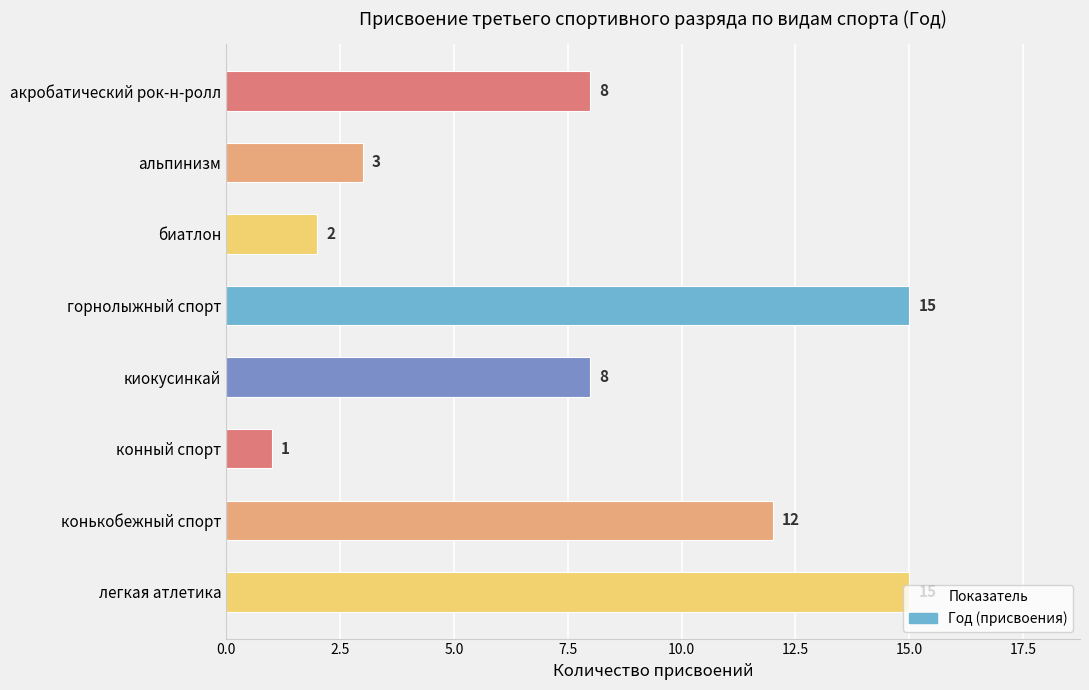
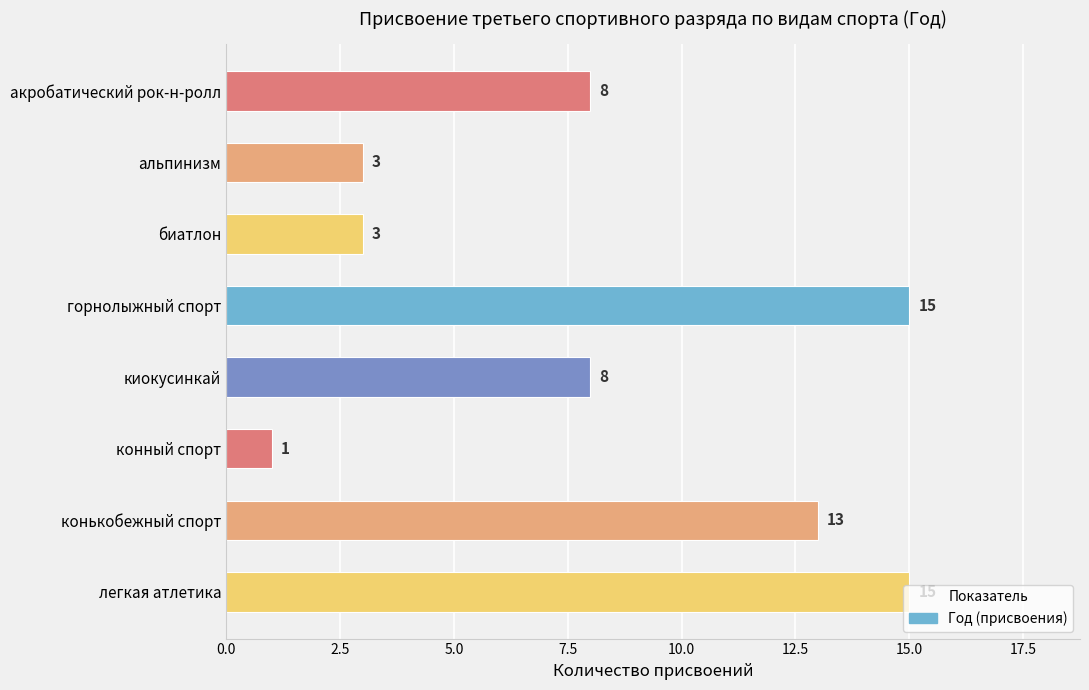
  {
    "акробатический рок-н-ролл": 8,
    "альпинизм": 3,
-   "биатлон": 2,
+   "биатлон": 3,
    "горнолыжный спорт": 15,
    "киокусинкай": 8,
    "конный спорт": 1,
-   "конькобежный спорт": 12
+   "конькобежный спорт": 13
  }
